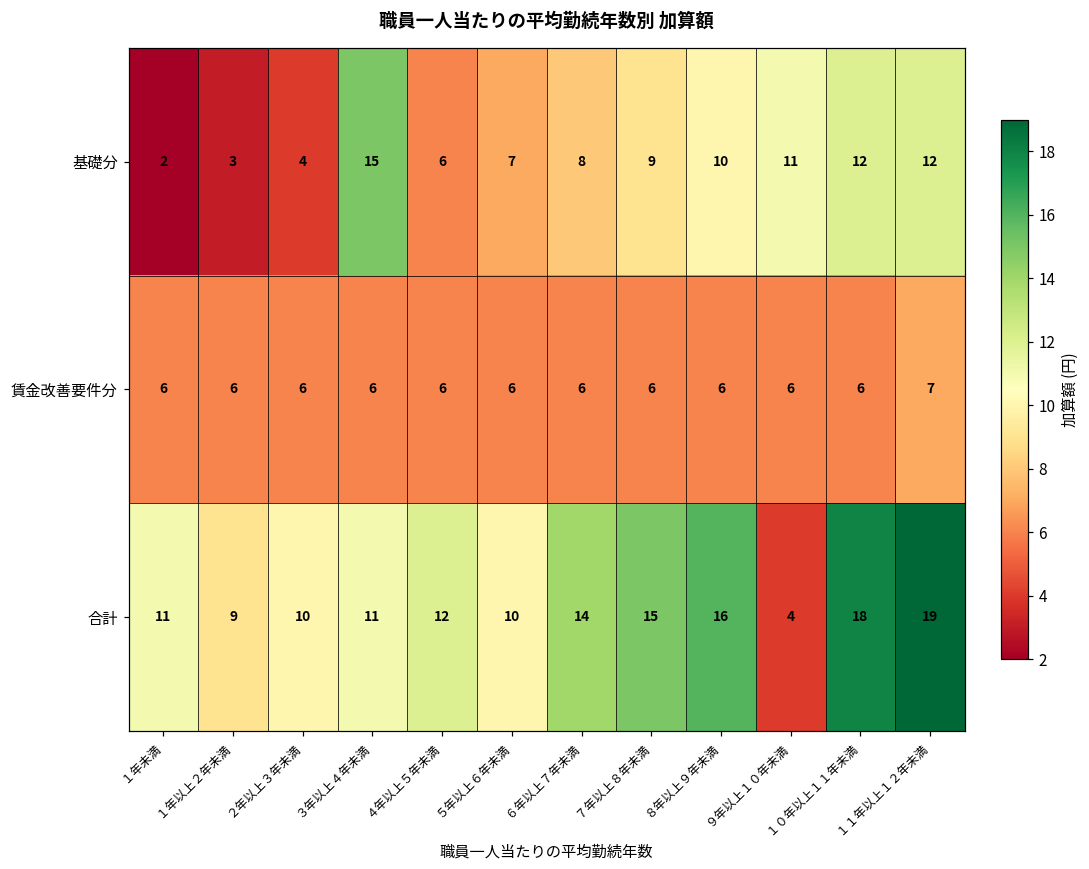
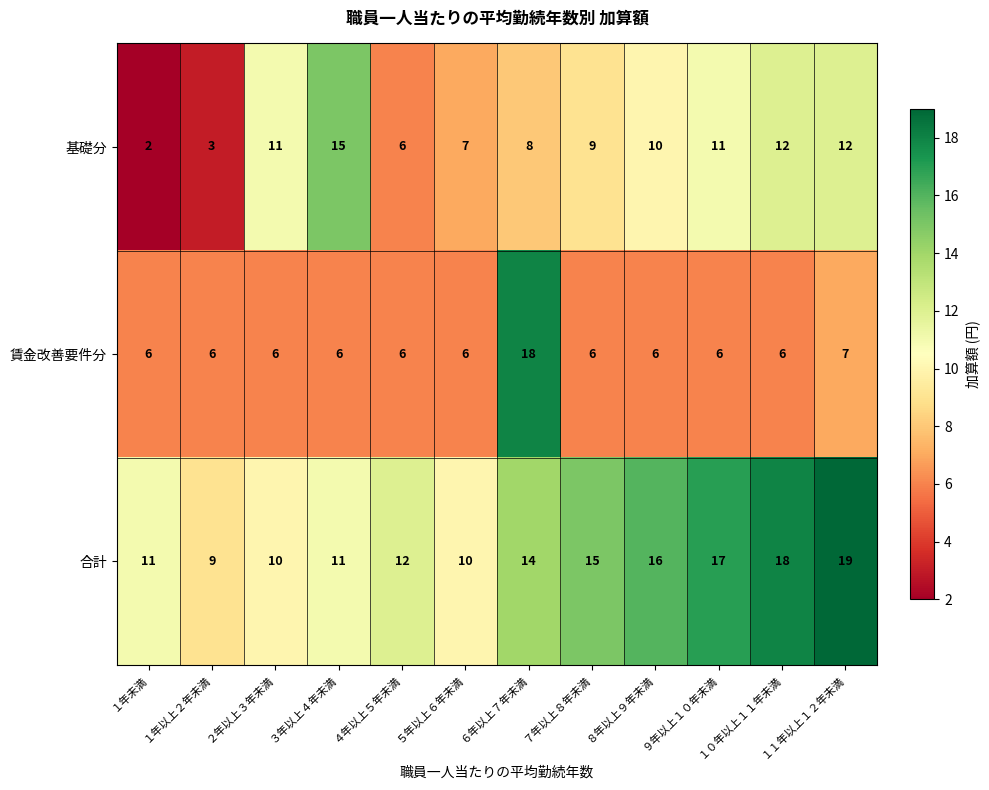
  {
    "基礎分": {
      "１年未満": 2,
      "１年以上２年未満": 3,
-     "２年以上３年未満": 4,
+     "２年以上３年未満": 11,
      "３年以上４年未満": 15,
      "４年以上５年未満": 6,
      "５年以上６年未満": 7,
      "６年以上７年未満": 8,
      "７年以上８年未満": 9,
      "８年以上９年未満": 10,
      "９年以上１０年未満": 11,
      "１０年以上１１年未満": 12,
      "１１年以上１２年未満": 12
    },
    "賃金改善要件分": {
      "１年未満": 6,
      "１年以上２年未満": 6,
      "２年以上３年未満": 6,
      "３年以上４年未満": 6,
      "４年以上５年未満": 6,
      "５年以上６年未満": 6,
-     "６年以上７年未満": 6,
+     "６年以上７年未満": 18,
      "７年以上８年未満": 6,
      "８年以上９年未満": 6,
      "９年以上１０年未満": 6,
      "１０年以上１１年未満": 6,
      "１１年以上１２年未満": 7
    },
    "合計": {
      "１年未満": 11,
      "１年以上２年未満": 9,
      "２年以上３年未満": 10,
      "３年以上４年未満": 11,
      "４年以上５年未満": 12,
      "５年以上６年未満": 10,
      "６年以上７年未満": 14,
      "７年以上８年未満": 15,
      "８年以上９年未満": 16,
-     "９年以上１０年未満": 4,
+     "９年以上１０年未満": 17,
      "１０年以上１１年未満": 18,
      "１１年以上１２年未満": 19
    }
  }
